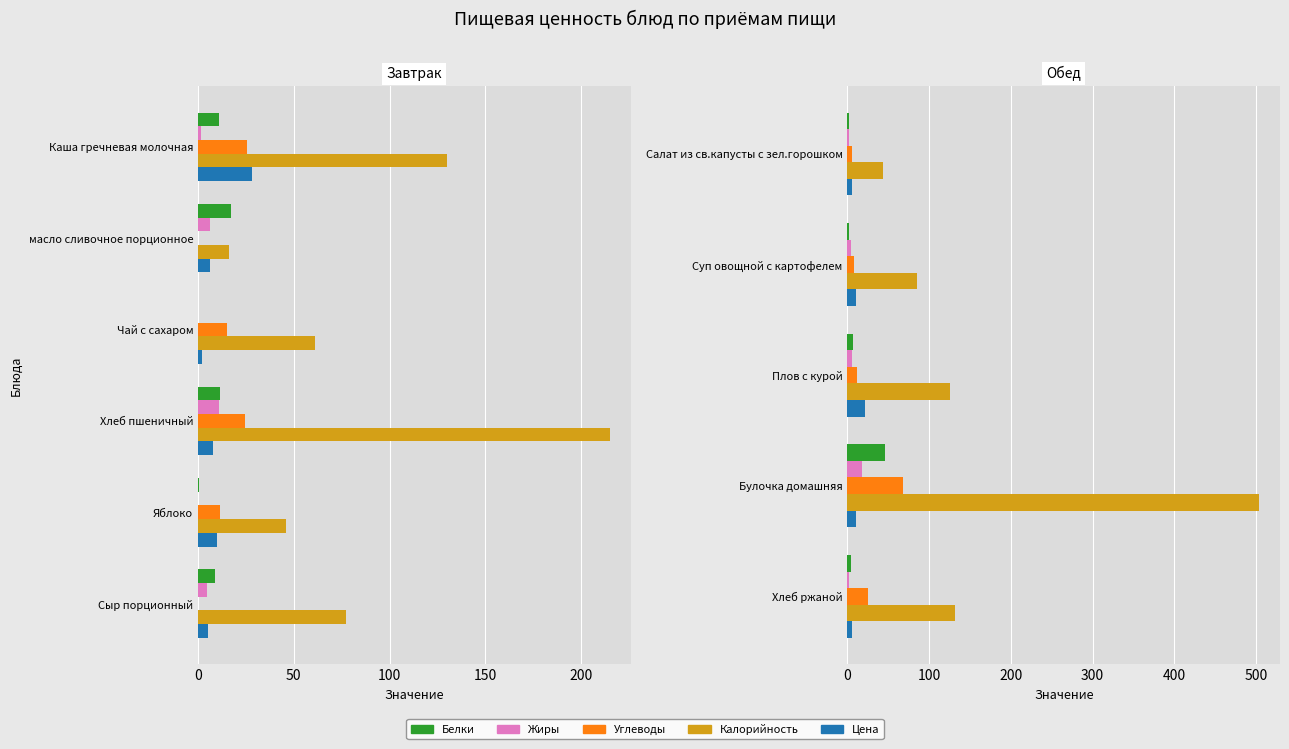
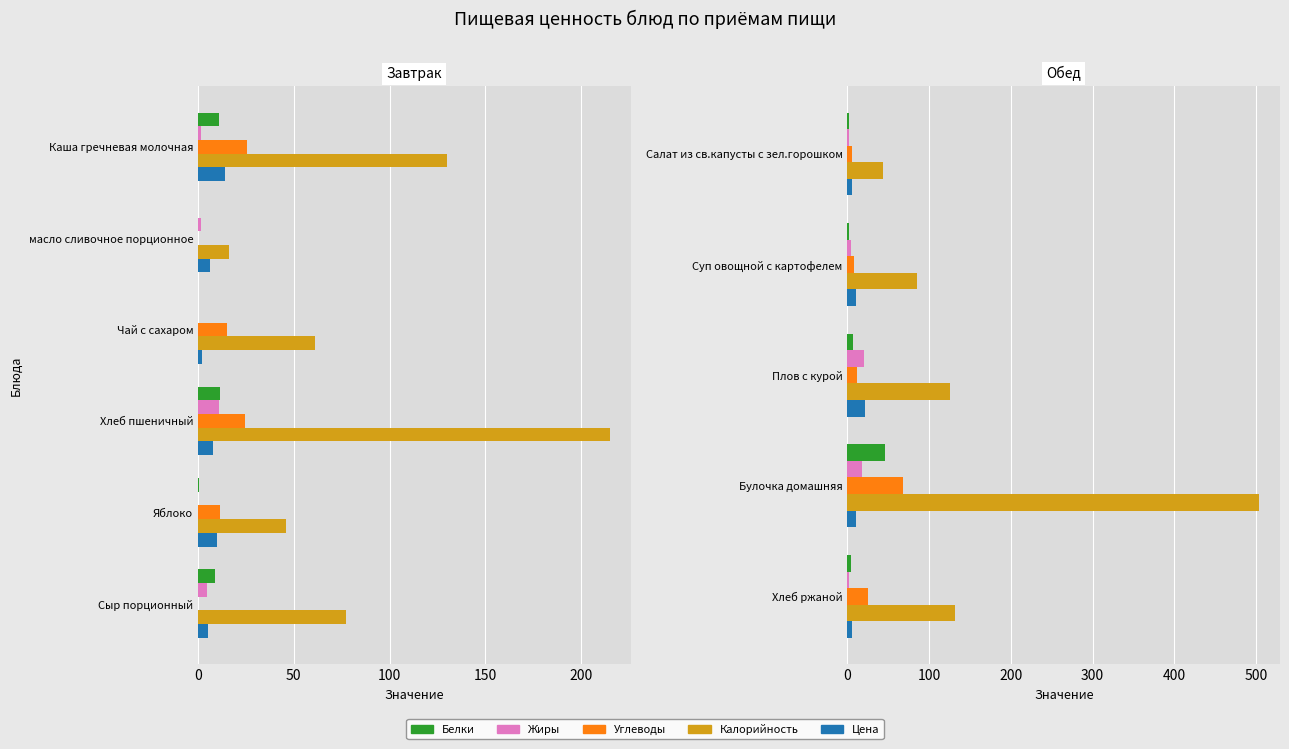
  {
    "Завтрак": {
      "Белки": {
        "Каша гречневая молочная": 11,
-       "масло сливочное порционное": 17,
+       "масло сливочное порционное": 0,
        "Хлеб пшеничный": 11,
        "Сыр порционный": 9
      },
      "Жиры": {
        "Каша гречневая молочная": 1,
-       "масло сливочное порционное": 6,
+       "масло сливочное порционное": 2,
        "Чай с сахаром": 0,
        "Хлеб пшеничный": 11,
        "Яблоко": 0,
        "Сыр порционный": 5
      },
      "Цена": {
-       "Каша гречневая молочная": 28,
+       "Каша гречневая молочная": 14,
        "масло сливочное порционное": 6,
        "Чай с сахаром": 2,
        "Хлеб пшеничный": 8,
        "Яблоко": 10,
        "Сыр порционный": 5
      }
    },
    "Обед": {
      "Белки": {
        "Плов с курой": 10,
        "Булочка домашняя": 50,
        "Хлеб ржаной": 0
      },
      "Жиры": {
        "Суп овощной с картофелем": 0,
-       "Плов с курой": 10,
+       "Плов с курой": 20,
        "Булочка домашняя": 20
      },
      "Цена": {
        "Салат из св.капусты с зел.горошком": 10,
        "Суп овощной с картофелем": 10,
        "Плов с курой": 20,
        "Булочка домашняя": 10,
        "Хлеб ржаной": 10
      }
    }
  }
